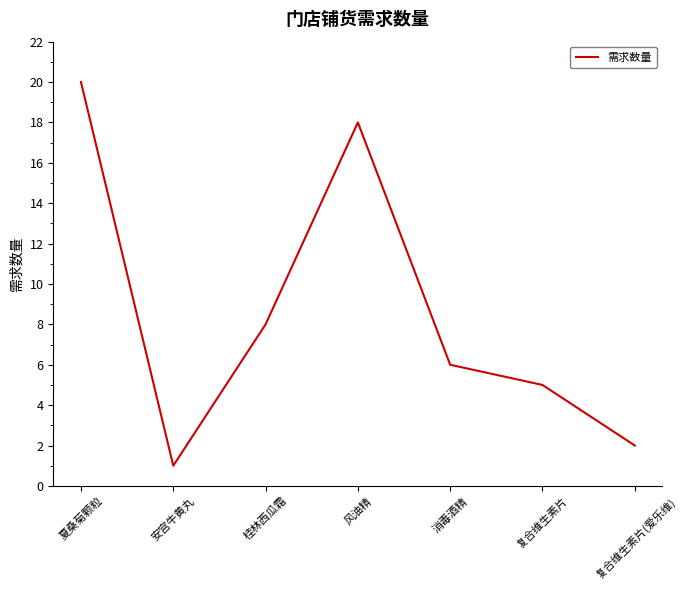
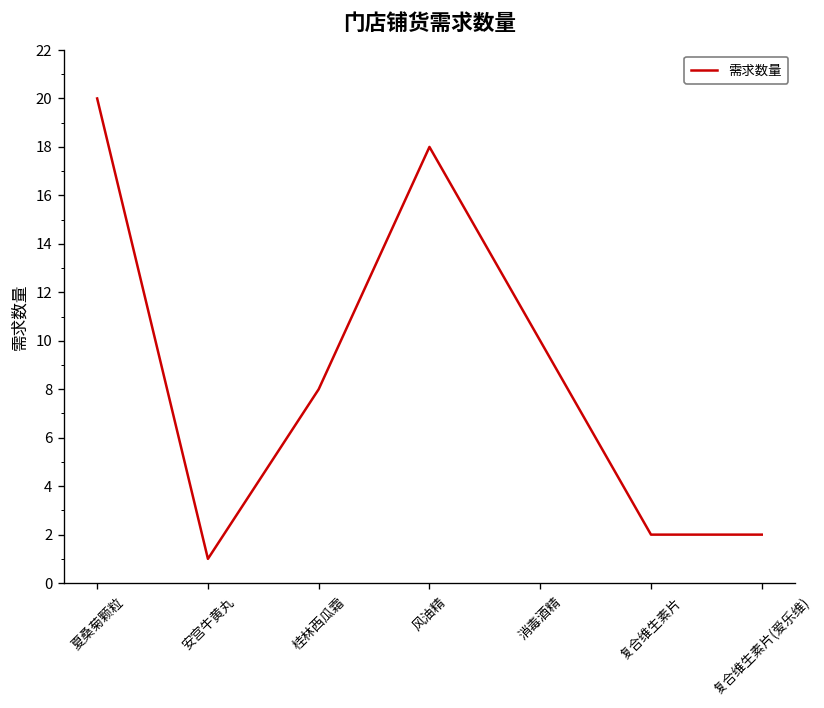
  {
    "夏桑菊颗粒": 20,
    "安宫牛黄丸": 1,
    "桂林西瓜霜": 8,
    "风油精": 18,
-   "消毒酒精": 6,
-   "复合维生素片": 5,
+   "消毒酒精": 10,
+   "复合维生素片": 2,
    "复合维生素片(爱乐维)": 2
  }
